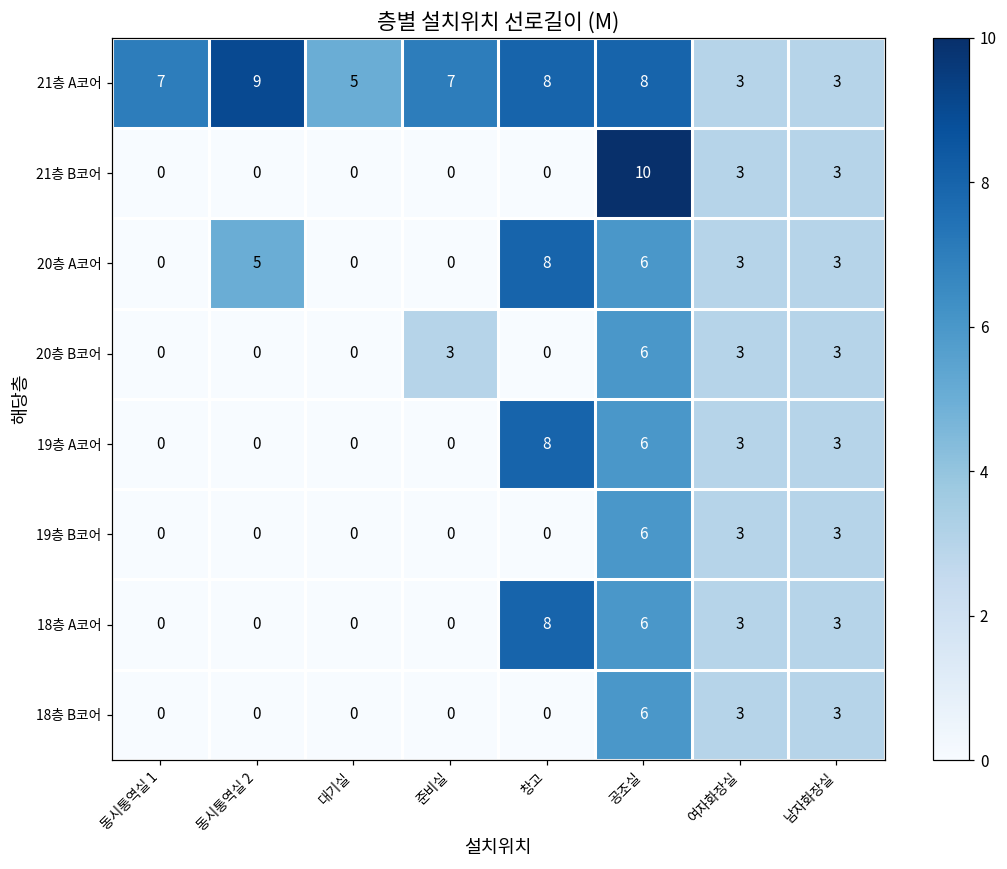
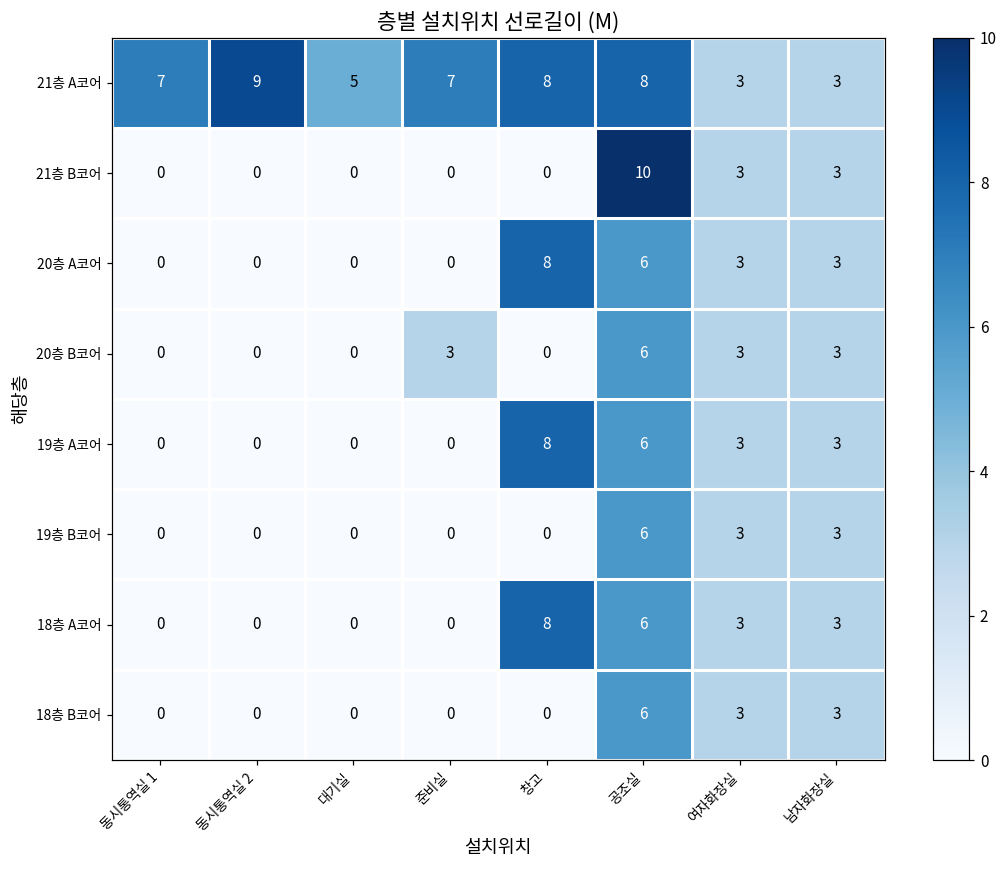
  {
    "21층 A코어": {
      "동시통역실 1": 7,
      "동시통역실 2": 9,
      "대기실": 5,
      "준비실": 7,
      "창고": 8,
      "공조실": 8,
      "여자화장실": 3,
      "남자화장실": 3
    },
    "21층 B코어": {
      "동시통역실 1": 0,
      "동시통역실 2": 0,
      "대기실": 0,
      "준비실": 0,
      "창고": 0,
      "공조실": 10,
      "여자화장실": 3,
      "남자화장실": 3
    },
    "20층 A코어": {
      "동시통역실 1": 0,
-     "동시통역실 2": 5,
+     "동시통역실 2": 0,
      "대기실": 0,
      "준비실": 0,
      "창고": 8,
      "공조실": 6,
      "여자화장실": 3,
      "남자화장실": 3
    },
    "20층 B코어": {
      "동시통역실 1": 0,
      "동시통역실 2": 0,
      "대기실": 0,
      "준비실": 3,
      "창고": 0,
      "공조실": 6,
      "여자화장실": 3,
      "남자화장실": 3
    },
    "19층 A코어": {
      "동시통역실 1": 0,
      "동시통역실 2": 0,
      "대기실": 0,
      "준비실": 0,
      "창고": 8,
      "공조실": 6,
      "여자화장실": 3,
      "남자화장실": 3
    },
    "19층 B코어": {
      "동시통역실 1": 0,
      "동시통역실 2": 0,
      "대기실": 0,
      "준비실": 0,
      "창고": 0,
      "공조실": 6,
      "여자화장실": 3,
      "남자화장실": 3
    },
    "18층 A코어": {
      "동시통역실 1": 0,
      "동시통역실 2": 0,
      "대기실": 0,
      "준비실": 0,
      "창고": 8,
      "공조실": 6,
      "여자화장실": 3,
      "남자화장실": 3
    },
    "18층 B코어": {
      "동시통역실 1": 0,
      "동시통역실 2": 0,
      "대기실": 0,
      "준비실": 0,
      "창고": 0,
      "공조실": 6,
      "여자화장실": 3,
      "남자화장실": 3
    }
  }
